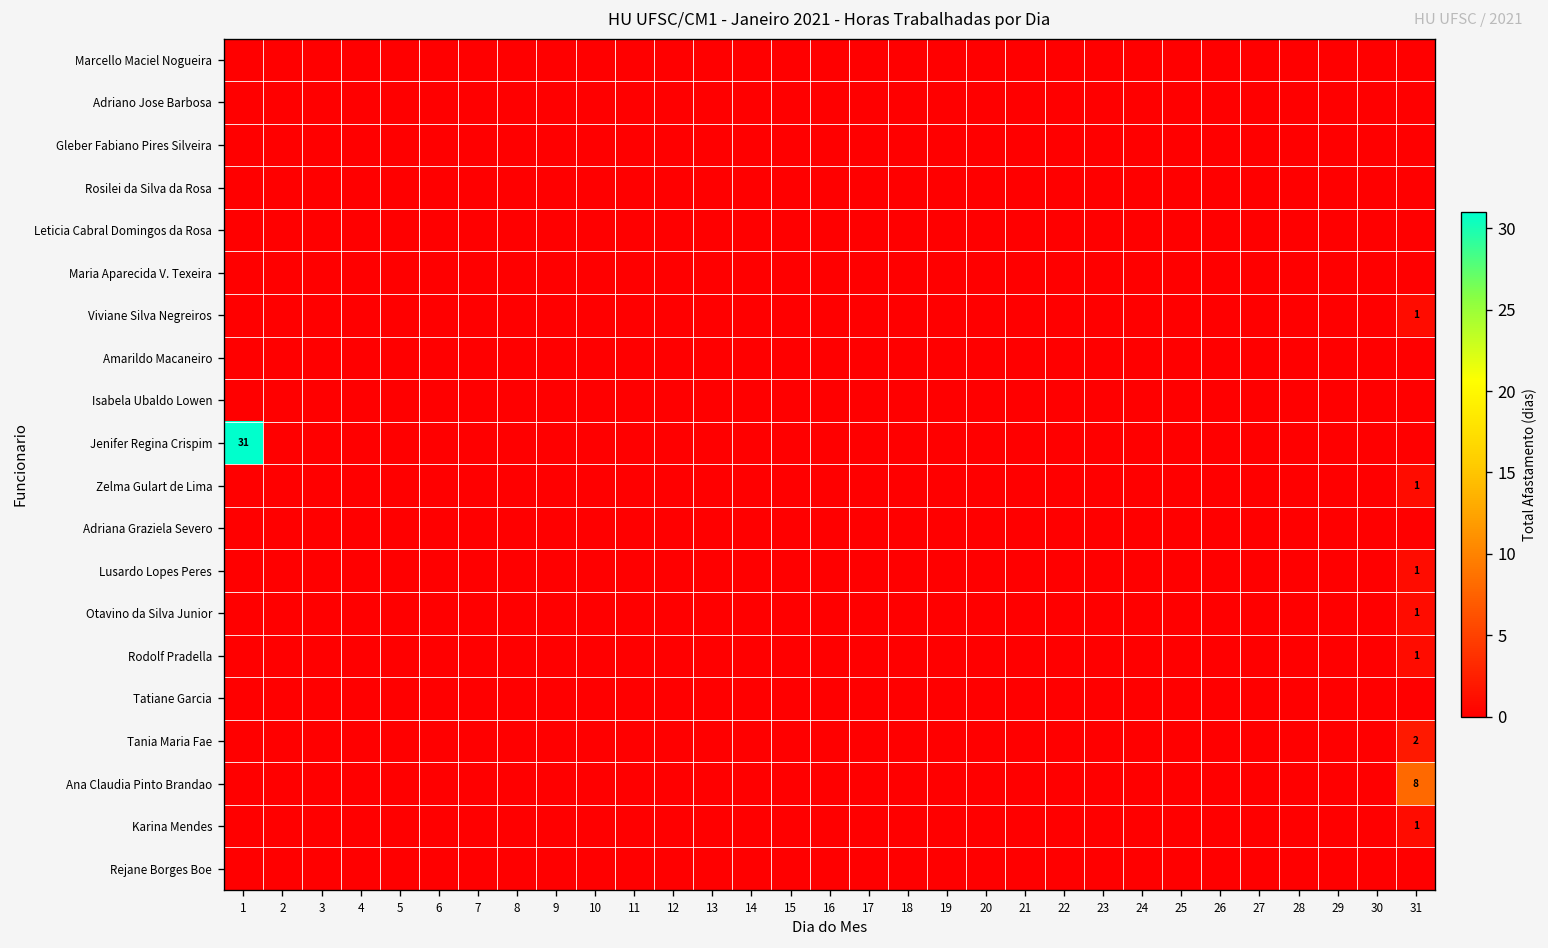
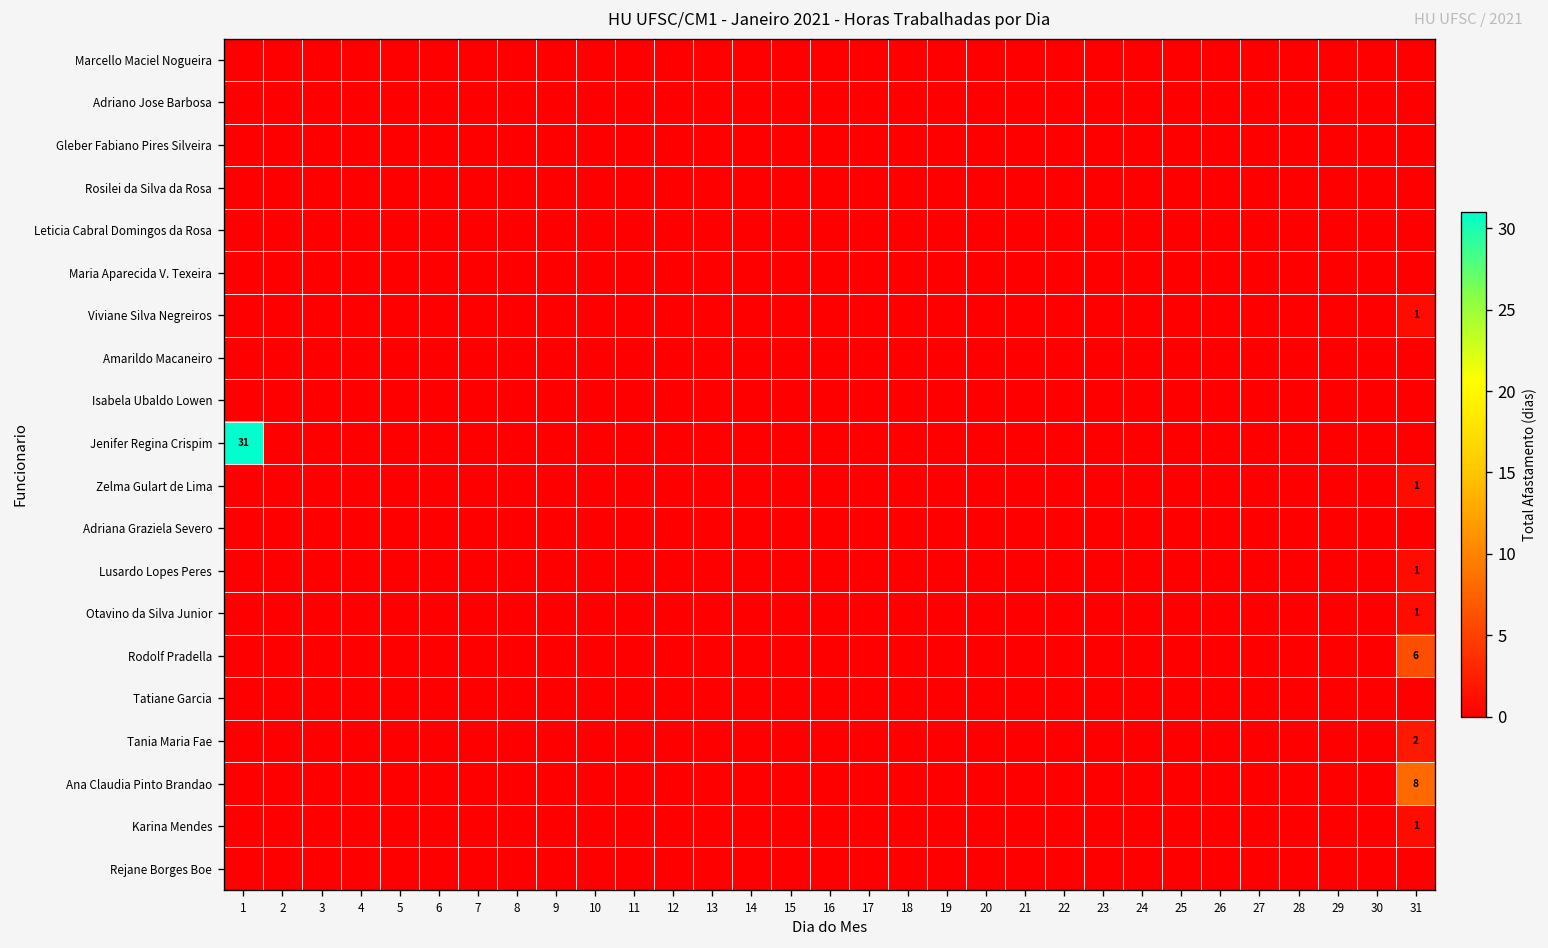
  {
    "Viviane Silva Negreiros": {
      "31": 1
    },
    "Jenifer Regina Crispim": {
      "1": 31
    },
    "Zelma Gulart de Lima": {
      "31": 1
    },
    "Lusardo Lopes Peres": {
      "31": 1
    },
    "Otavino da Silva Junior": {
      "31": 1
    },
    "Rodolf Pradella": {
-     "31": 1
+     "31": 6
    },
    "Tania Maria Fae": {
      "31": 2
    },
    "Ana Claudia Pinto Brandao": {
      "31": 8
    },
    "Karina Mendes": {
      "31": 1
    }
  }
